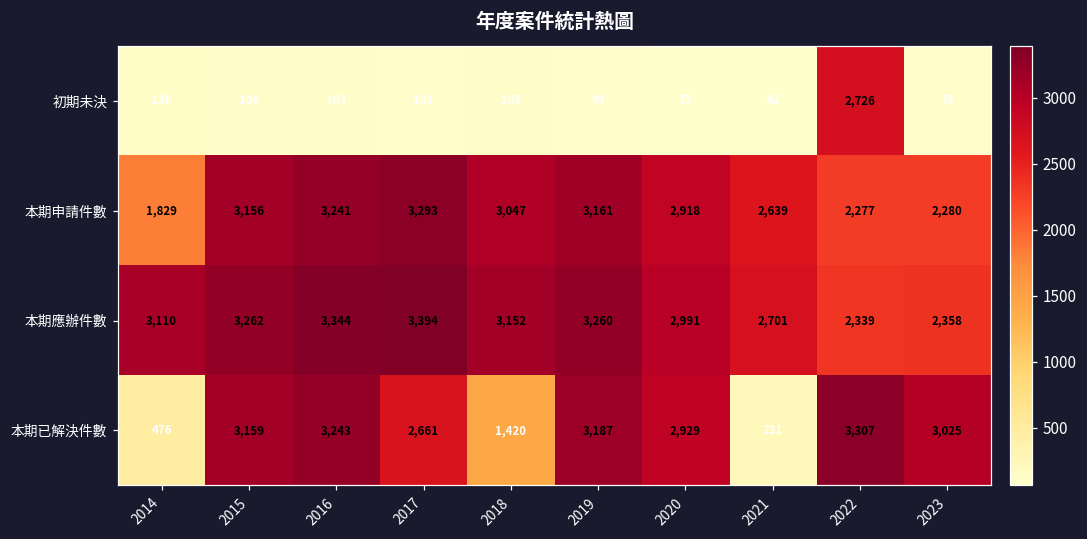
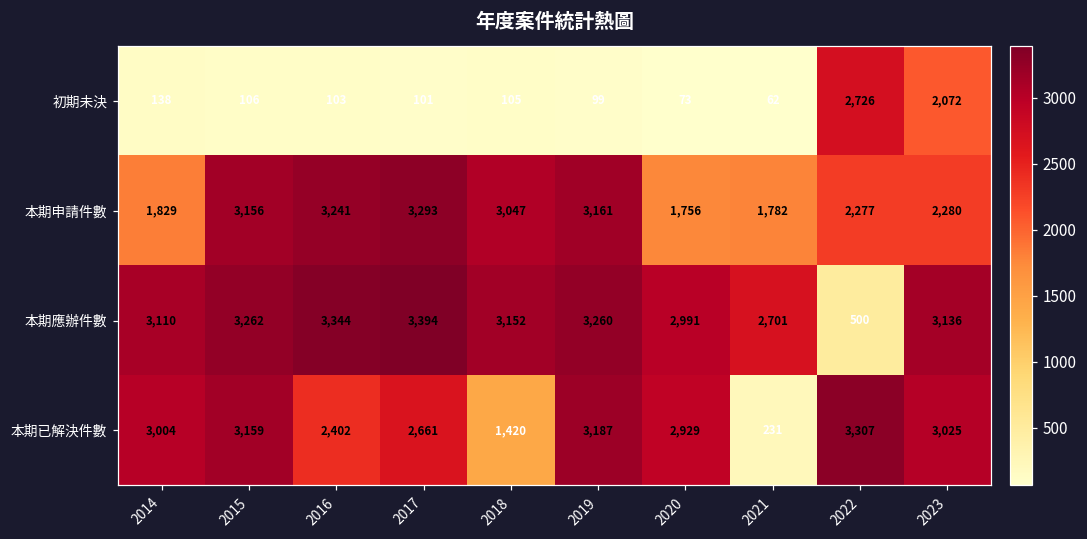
  {
    "初期未決": {
      "2014": "138",
      "2015": "106",
      "2016": "103",
      "2017": "101",
      "2018": "105",
      "2019": "99",
      "2020": "73",
      "2021": "62",
      "2022": "2,726",
-     "2023": "78"
+     "2023": "2,072"
    },
    "本期申請件數": {
      "2014": "1,829",
      "2015": "3,156",
      "2016": "3,241",
      "2017": "3,293",
      "2018": "3,047",
      "2019": "3,161",
-     "2020": "2,918",
-     "2021": "2,639",
+     "2020": "1,756",
+     "2021": "1,782",
      "2022": "2,277",
      "2023": "2,280"
    },
    "本期應辦件數": {
      "2014": "3,110",
      "2015": "3,262",
      "2016": "3,344",
      "2017": "3,394",
      "2018": "3,152",
      "2019": "3,260",
      "2020": "2,991",
      "2021": "2,701",
-     "2022": "2,339",
-     "2023": "2,358"
+     "2022": "500",
+     "2023": "3,136"
    },
    "本期已解決件數": {
-     "2014": "476",
+     "2014": "3,004",
      "2015": "3,159",
-     "2016": "3,243",
+     "2016": "2,402",
      "2017": "2,661",
      "2018": "1,420",
      "2019": "3,187",
      "2020": "2,929",
      "2021": "231",
      "2022": "3,307",
      "2023": "3,025"
    }
  }
